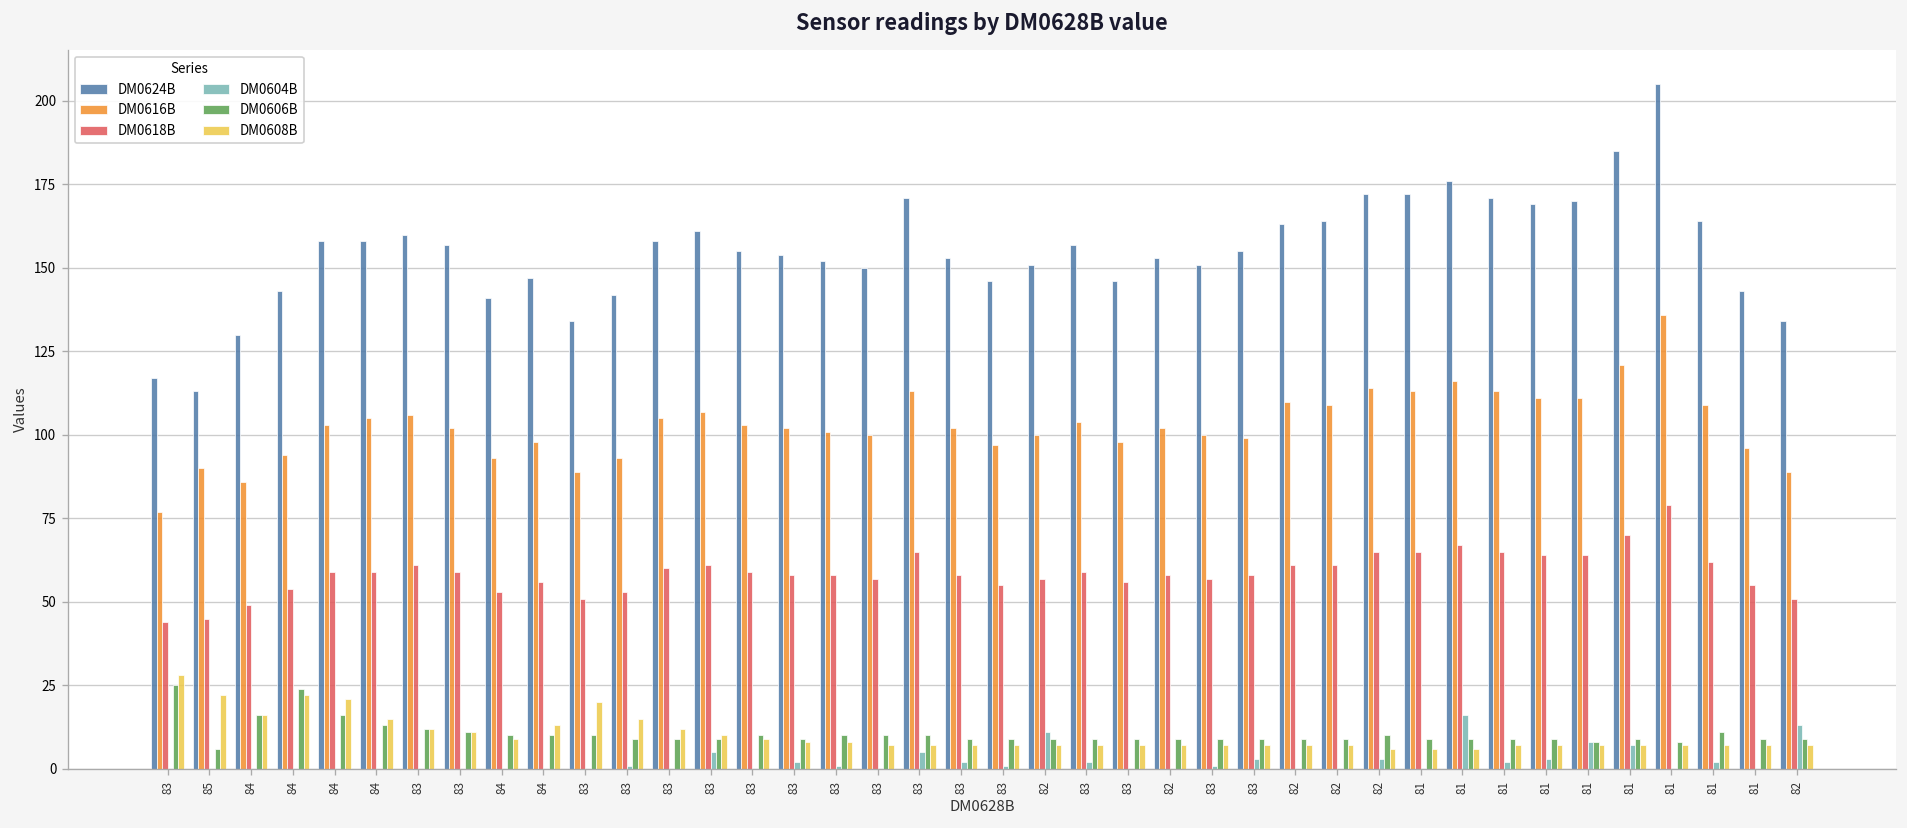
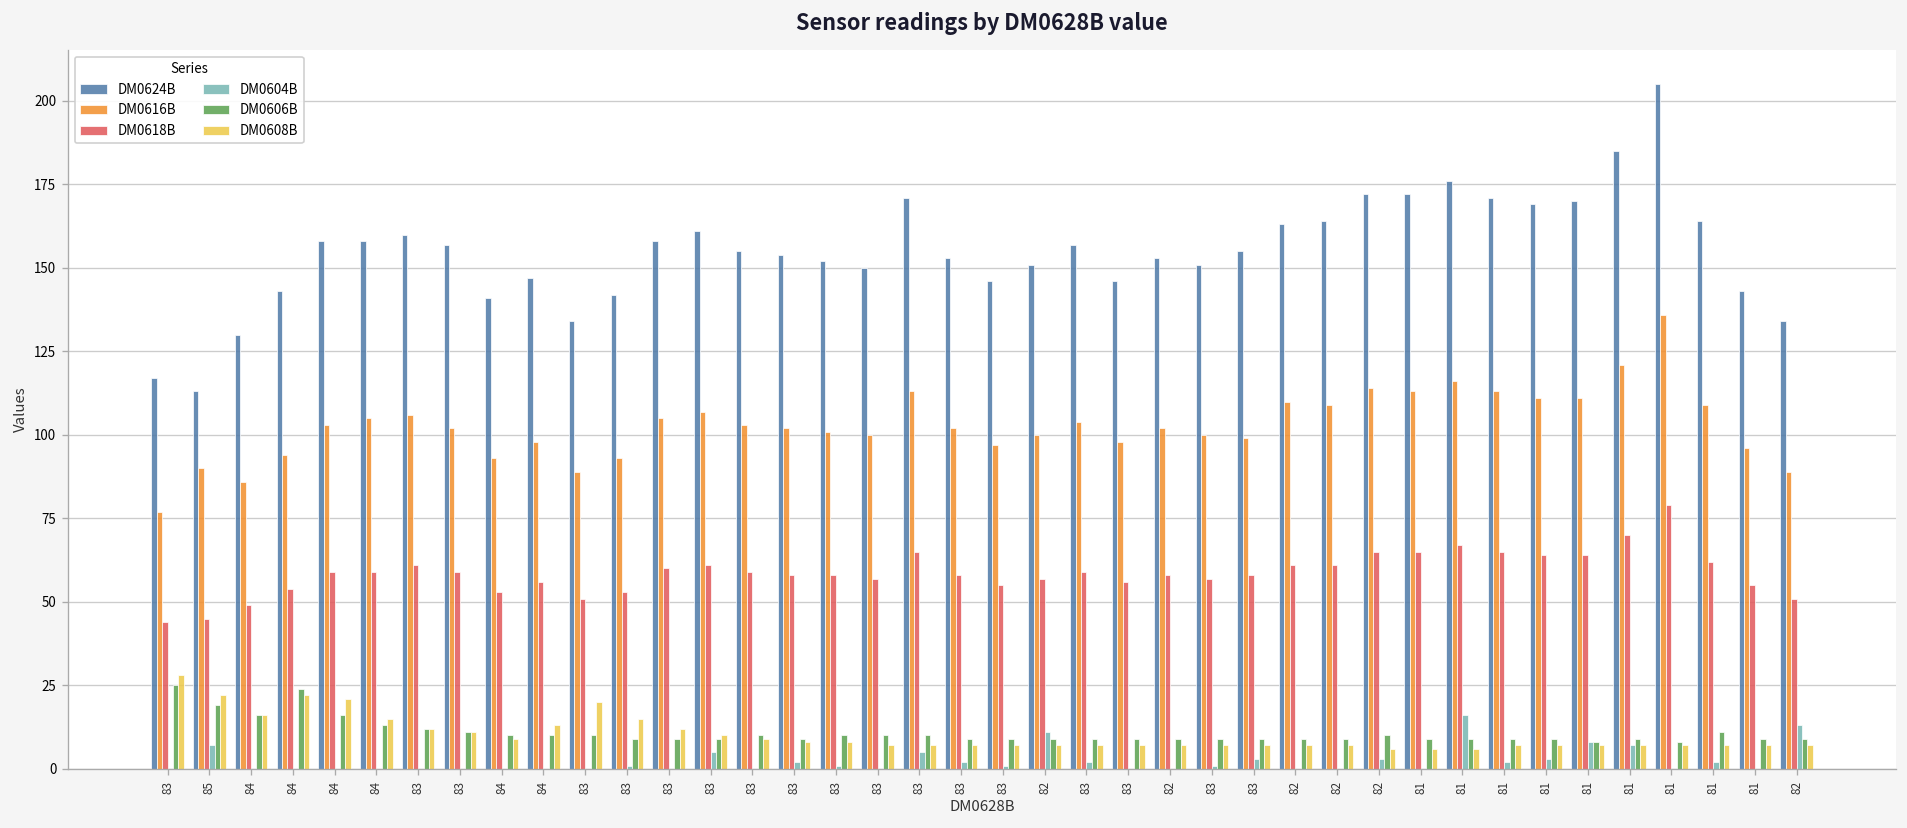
  {
    "DM0624B": {
      "85": 113
    },
    "DM0616B": {
      "85": 90
    },
    "DM0618B": {
      "85": 45
    },
    "DM0604B": {
-     "85": 0
+     "85": 7
    },
    "DM0606B": {
-     "85": 6
+     "85": 19
    },
    "DM0608B": {
      "85": 22
    }
  }
